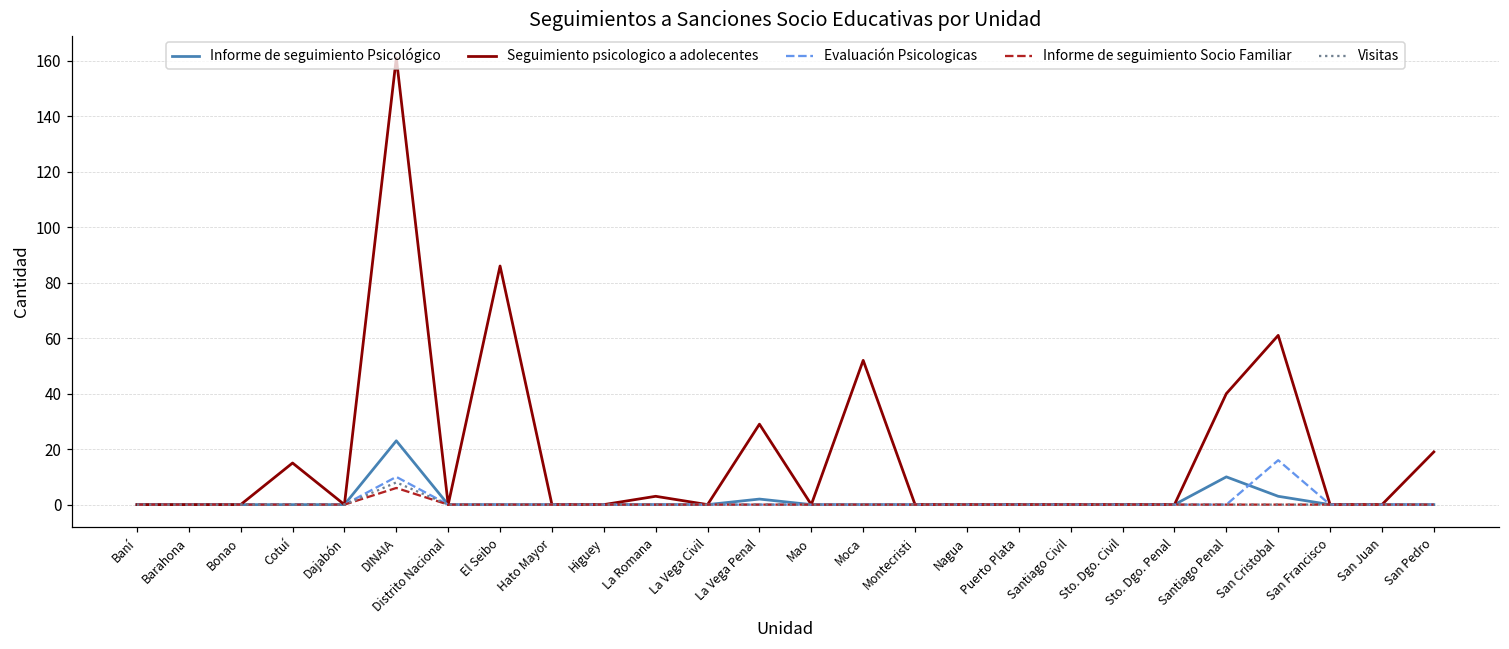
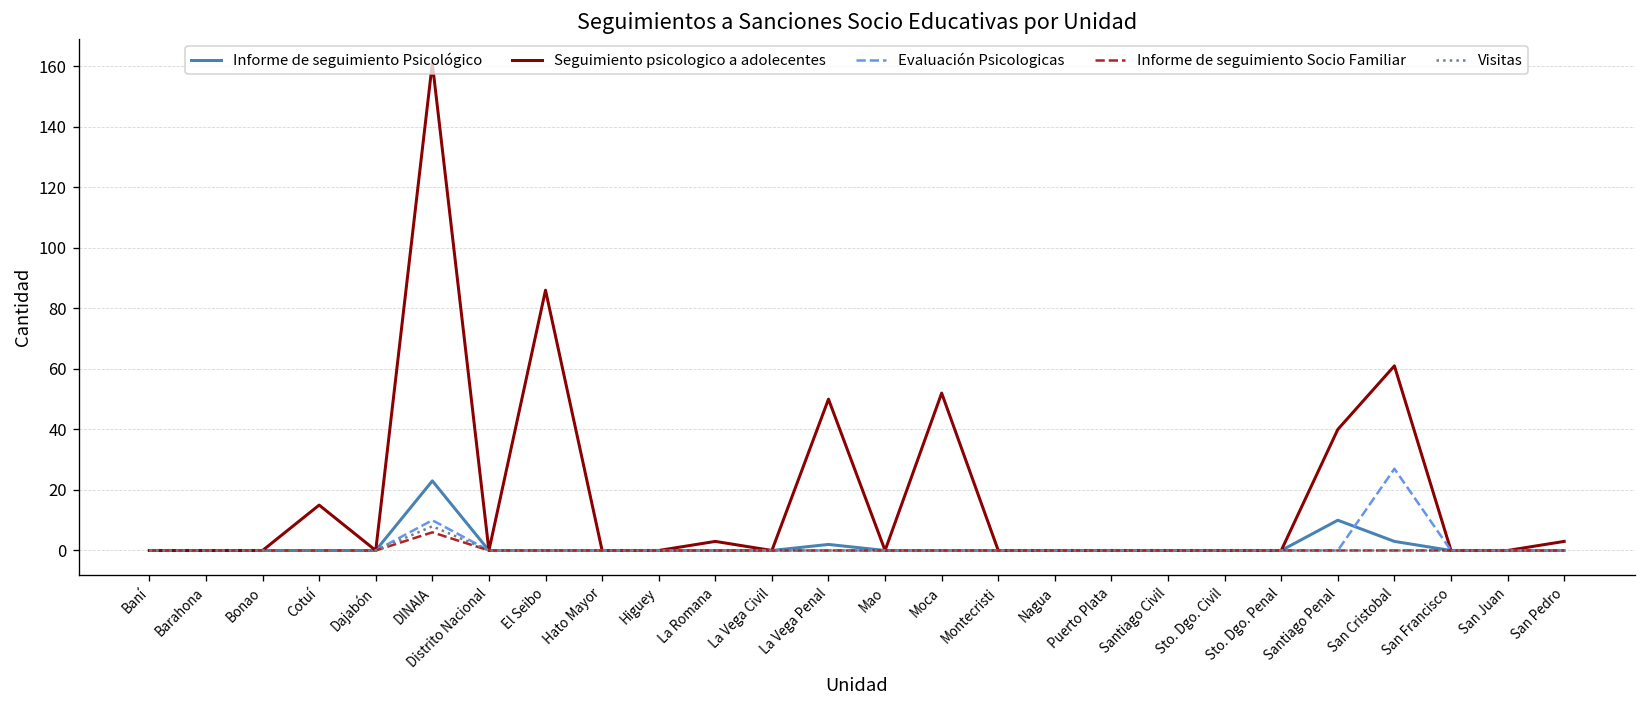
  {
    "Seguimiento psicologico a adolecentes": {
      "Cotuí": 15,
      "El Seibo": 86,
      "La Romana": 3,
-     "La Vega Penal": 29,
+     "La Vega Penal": 50,
      "Moca": 52,
      "Santiago Penal": 40,
      "San Cristobal": 61,
-     "San Pedro": 19
+     "San Pedro": 3
    },
    "Evaluación Psicologicas": {
      "DINAIA": 10,
-     "San Cristobal": 16
+     "San Cristobal": 27
    },
    "Informe de seguimiento Socio Familiar": {
      "DINAIA": 6
    }
  }
